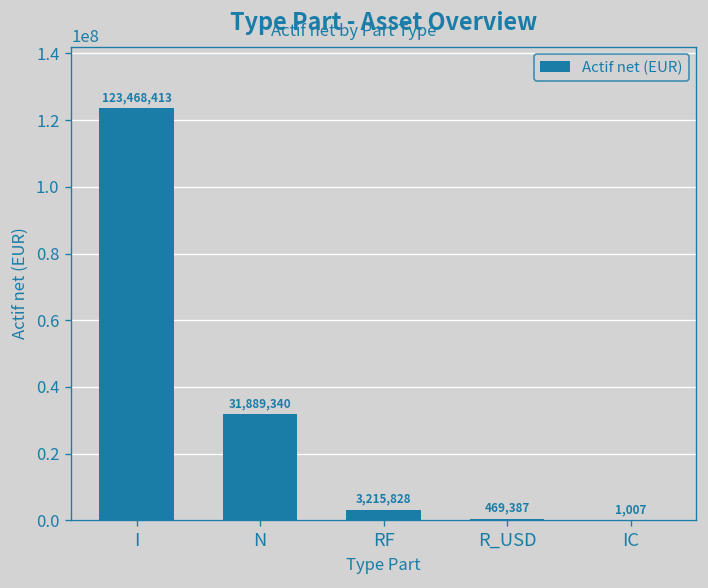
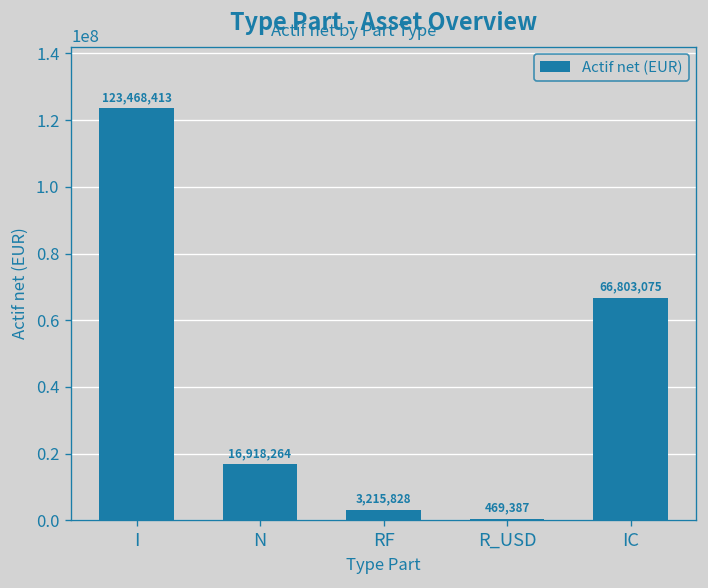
  {
    "I": "123,468,413",
-   "N": "31,889,340",
+   "N": "16,918,264",
    "RF": "3,215,828",
    "R_USD": "469,387",
-   "IC": "1,007"
+   "IC": "66,803,075"
  }
